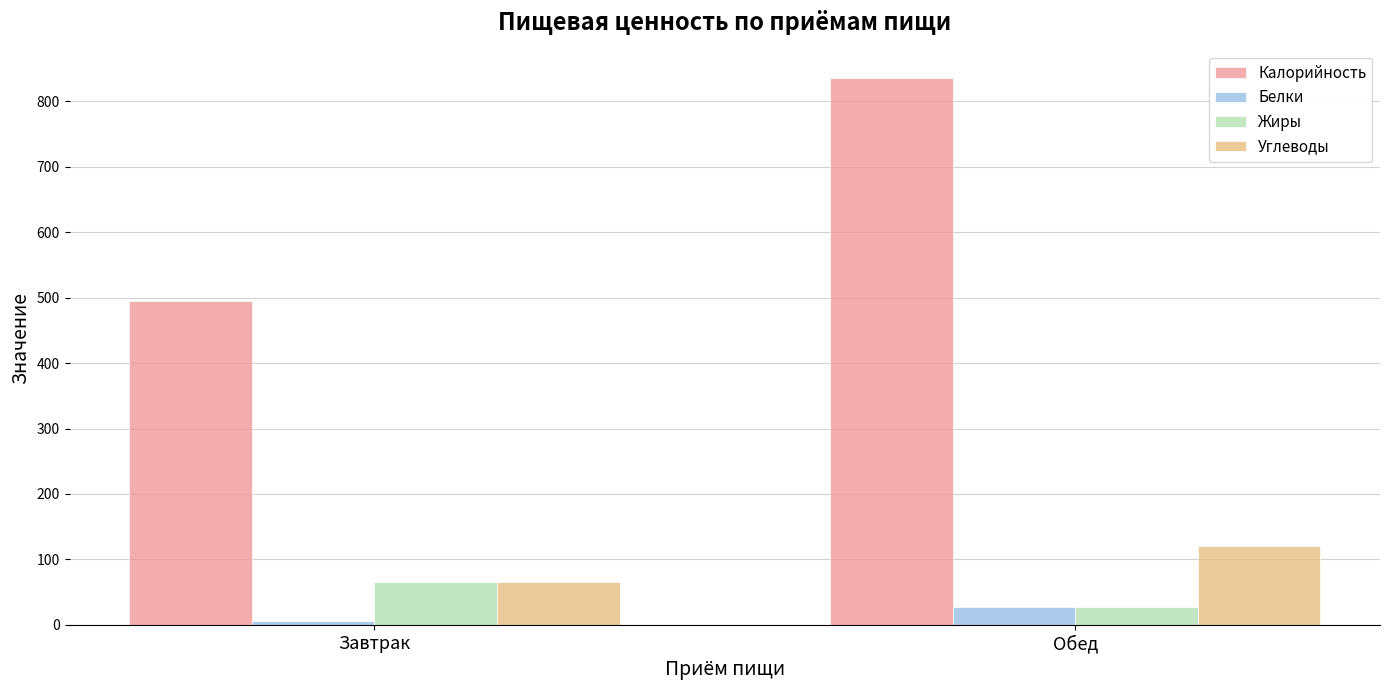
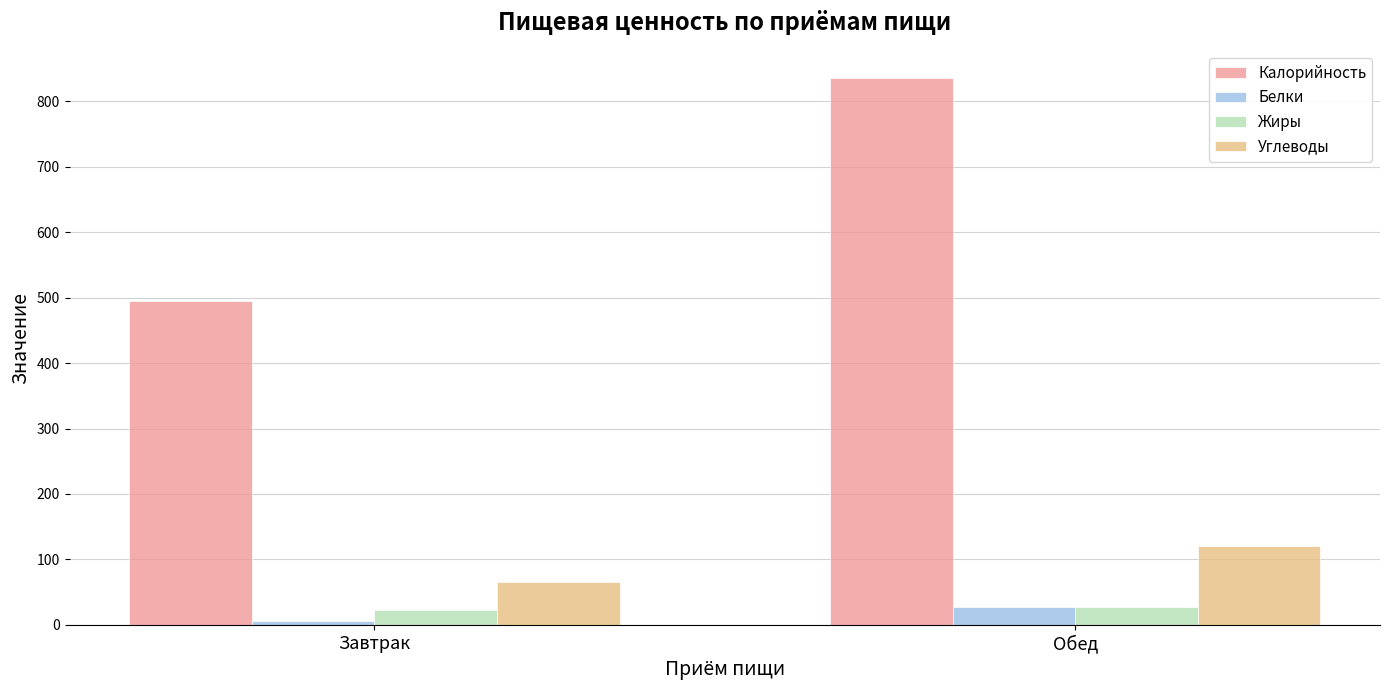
  {
    "Белки": {
      "Завтрак": 10,
      "Обед": 30
    },
    "Жиры": {
-     "Завтрак": 70,
+     "Завтрак": 20,
      "Обед": 30
    }
  }
